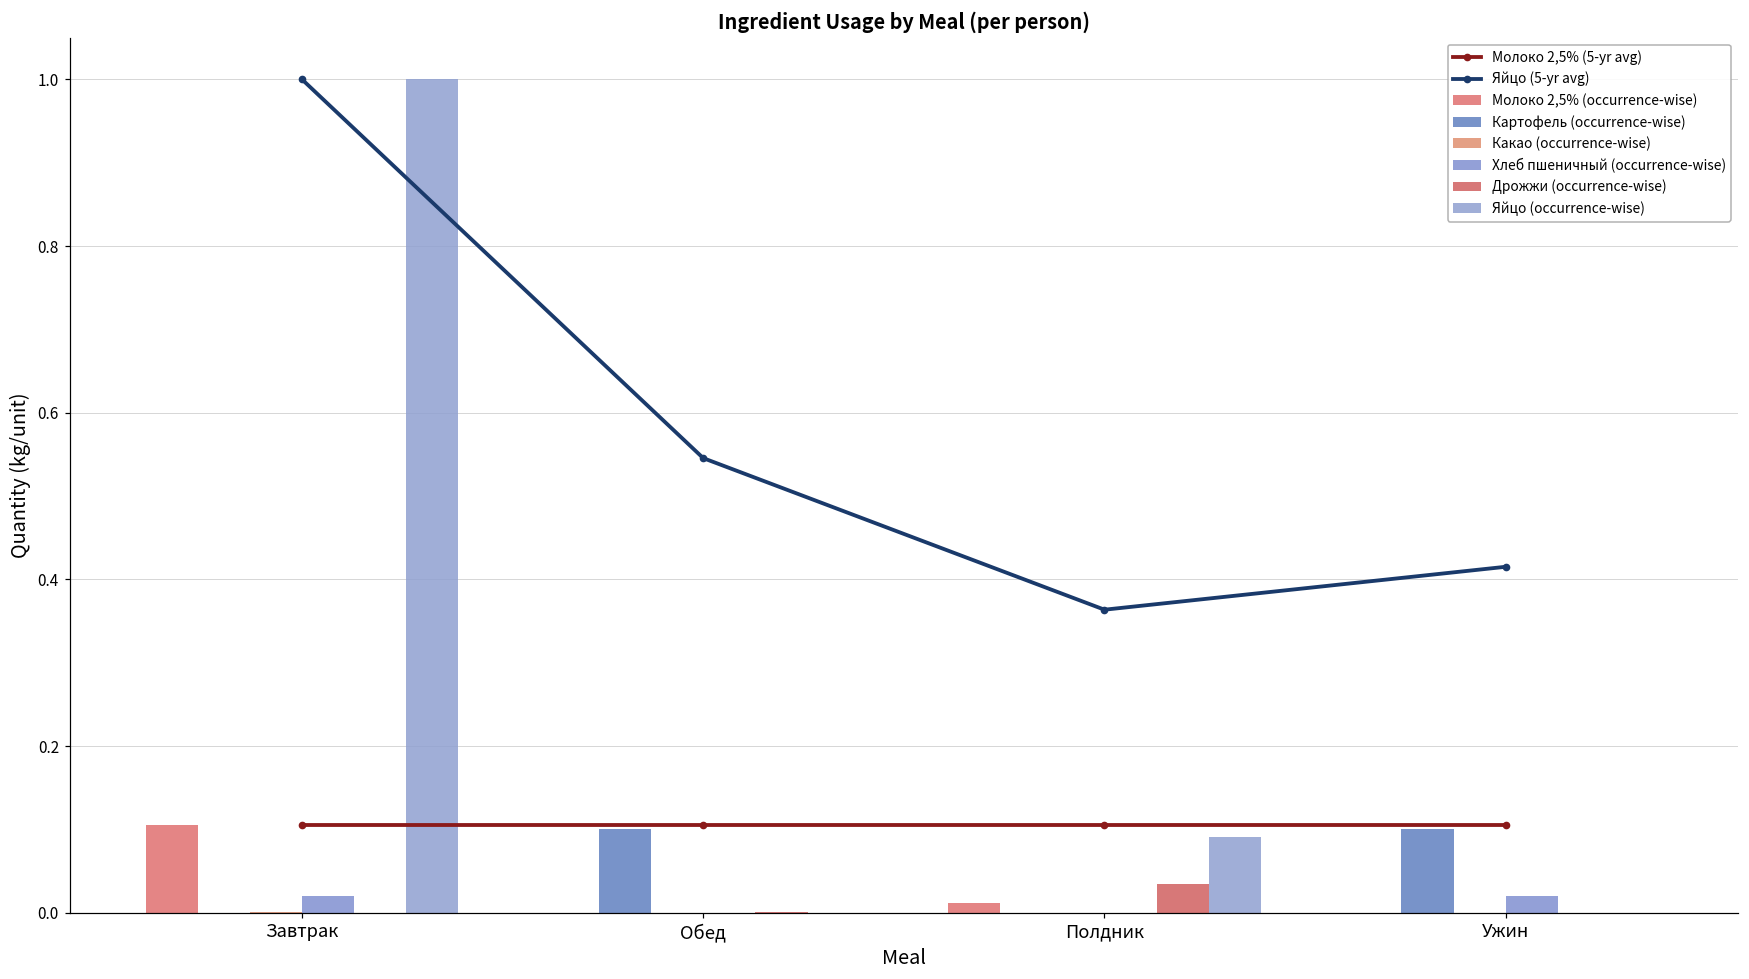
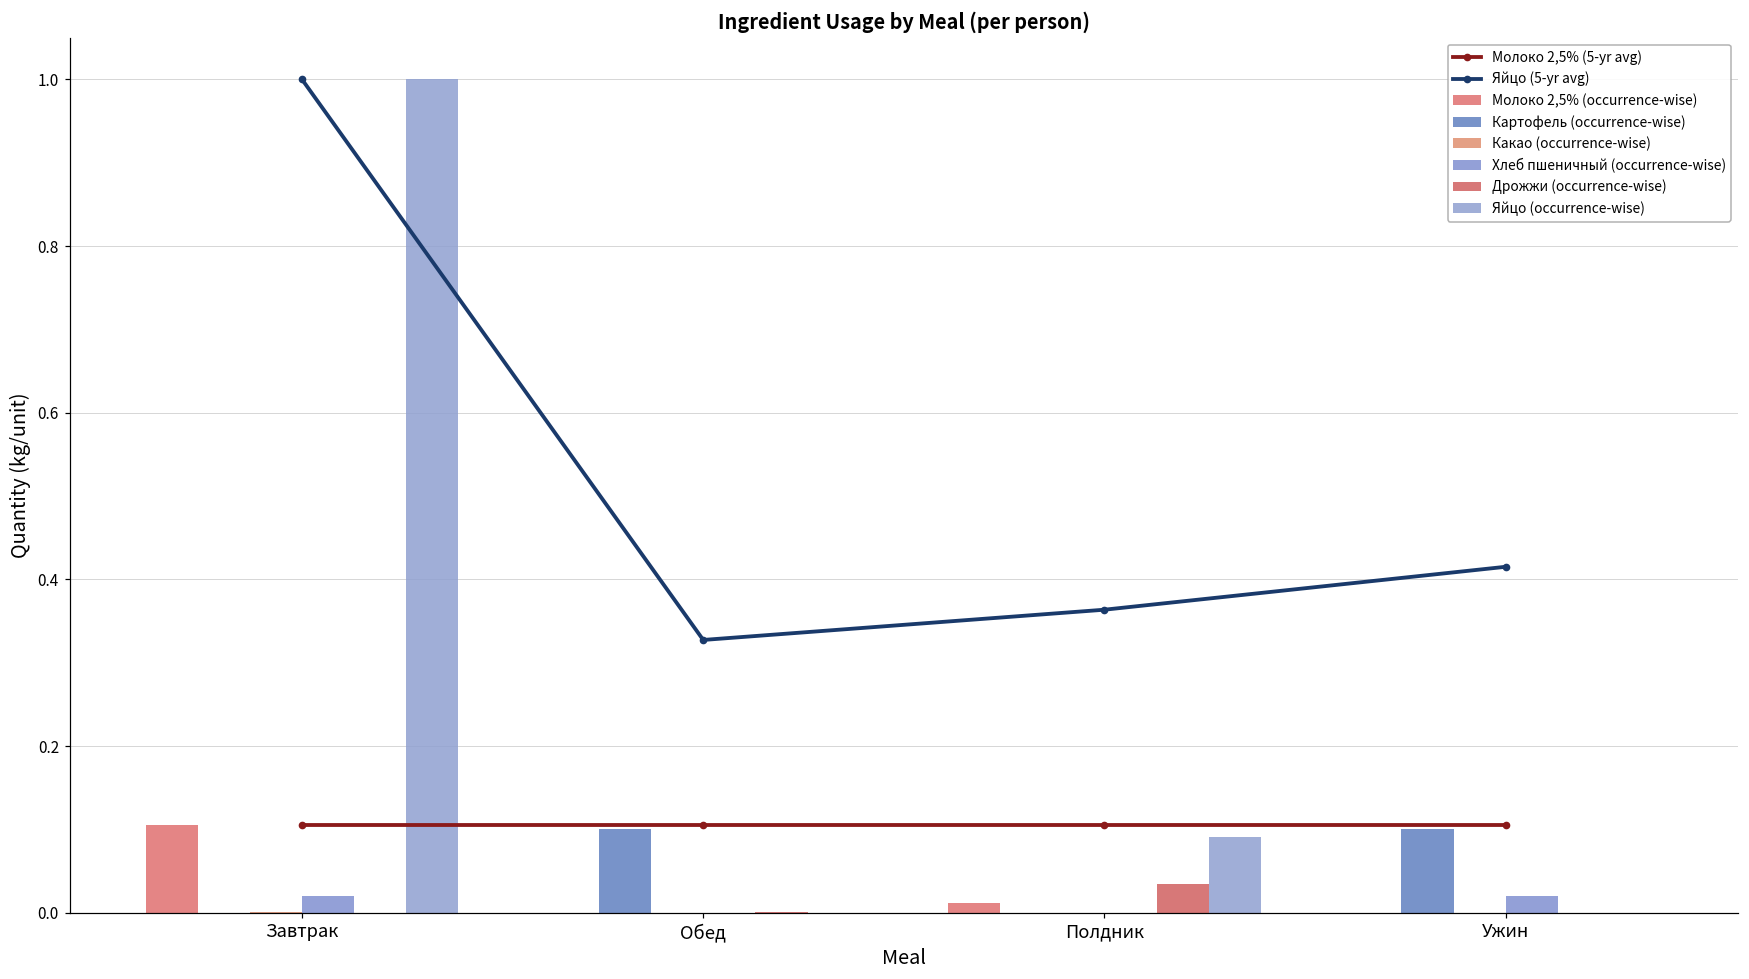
  {
    "Молоко 2,5% (5-yr avg)": {
      "Завтрак": 0.11,
      "Обед": 0.11,
      "Полдник": 0.11,
      "Ужин": 0.11
    },
    "Яйцо (5-yr avg)": {
      "Завтрак": 1.00,
-     "Обед": 0.55,
+     "Обед": 0.33,
      "Полдник": 0.36,
      "Ужин": 0.42
    }
  }
